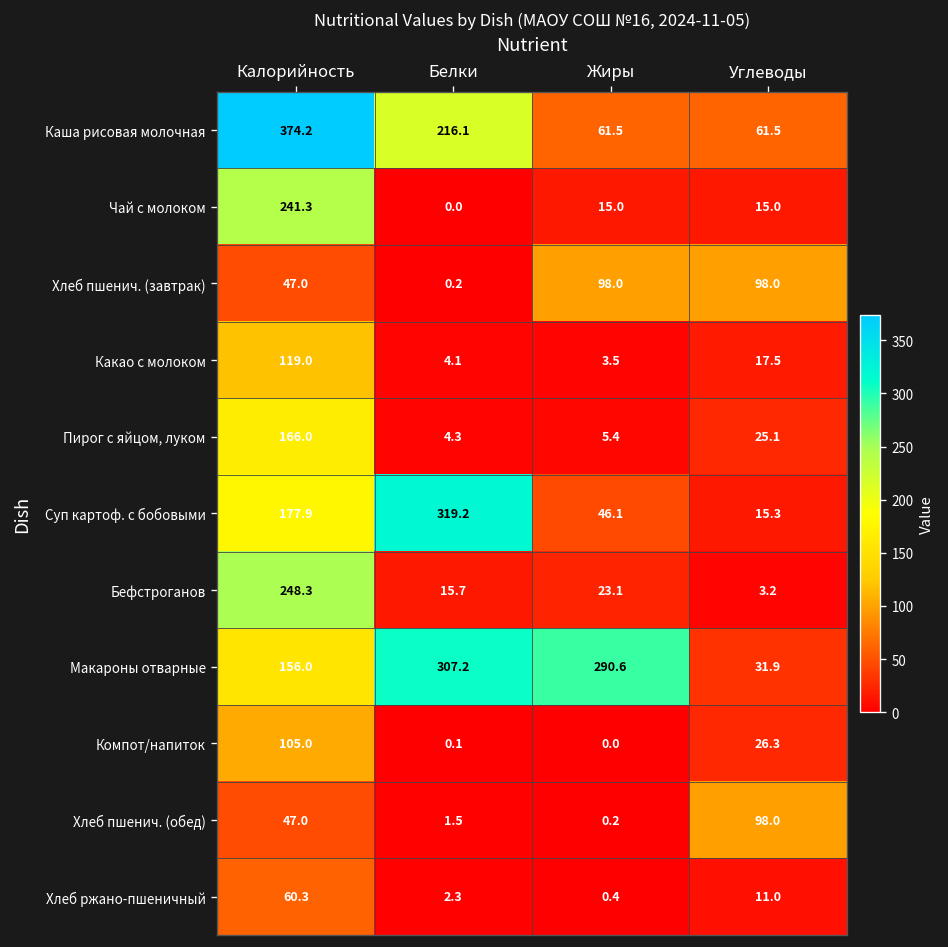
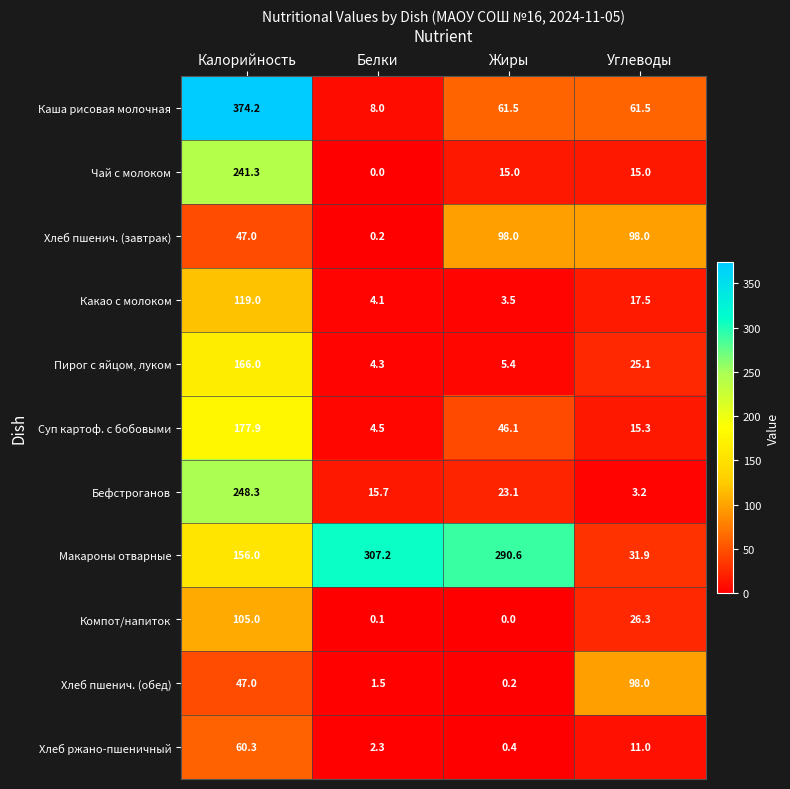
  {
    "Каша рисовая молочная": {
      "Калорийность": 374.2,
-     "Белки": 216.1,
+     "Белки": 8.0,
      "Жиры": 61.5,
      "Углеводы": 61.5
    },
    "Чай с молоком": {
      "Калорийность": 241.3,
      "Белки": 0.0,
      "Жиры": 15.0,
      "Углеводы": 15.0
    },
    "Хлеб пшенич. (завтрак)": {
      "Калорийность": 47.0,
      "Белки": 0.2,
      "Жиры": 98.0,
      "Углеводы": 98.0
    },
    "Какао с молоком": {
      "Калорийность": 119.0,
      "Белки": 4.1,
      "Жиры": 3.5,
      "Углеводы": 17.5
    },
    "Пирог с яйцом, луком": {
      "Калорийность": 166.0,
      "Белки": 4.3,
      "Жиры": 5.4,
      "Углеводы": 25.1
    },
    "Суп картоф. с бобовыми": {
      "Калорийность": 177.9,
-     "Белки": 319.2,
+     "Белки": 4.5,
      "Жиры": 46.1,
      "Углеводы": 15.3
    },
    "Бефстроганов": {
      "Калорийность": 248.3,
      "Белки": 15.7,
      "Жиры": 23.1,
      "Углеводы": 3.2
    },
    "Макароны отварные": {
      "Калорийность": 156.0,
      "Белки": 307.2,
      "Жиры": 290.6,
      "Углеводы": 31.9
    },
    "Компот/напиток": {
      "Калорийность": 105.0,
      "Белки": 0.1,
      "Жиры": 0.0,
      "Углеводы": 26.3
    },
    "Хлеб пшенич. (обед)": {
      "Калорийность": 47.0,
      "Белки": 1.5,
      "Жиры": 0.2,
      "Углеводы": 98.0
    },
    "Хлеб ржано-пшеничный": {
      "Калорийность": 60.3,
      "Белки": 2.3,
      "Жиры": 0.4,
      "Углеводы": 11.0
    }
  }
